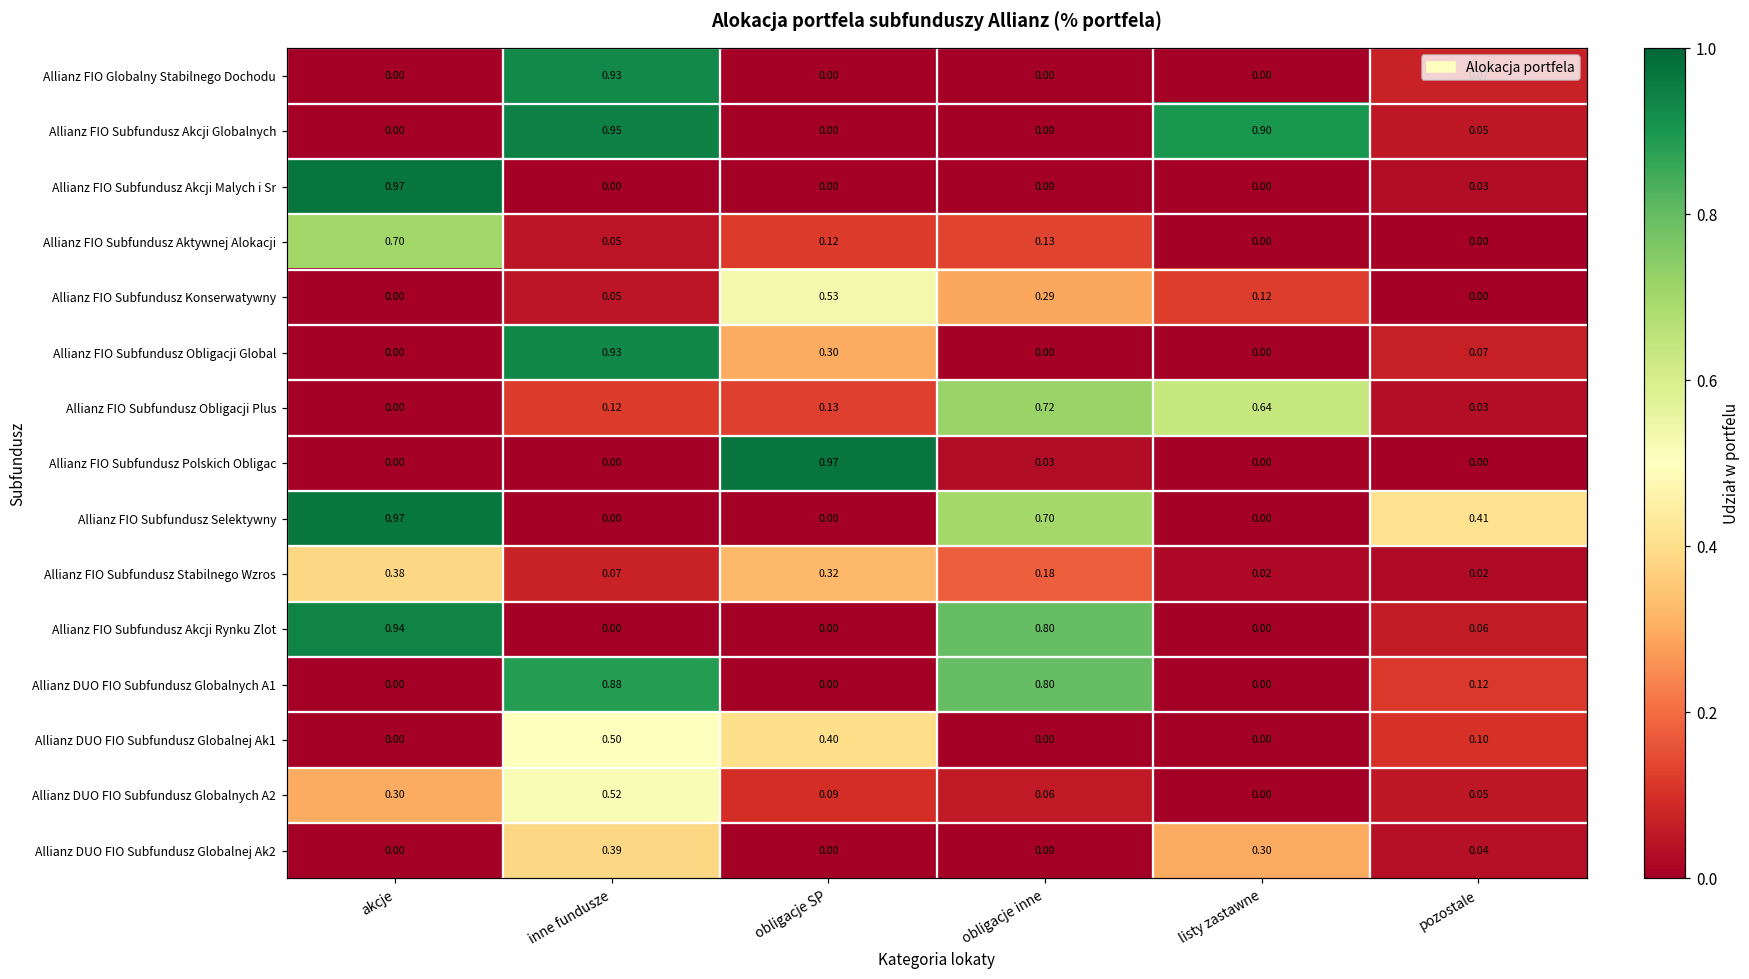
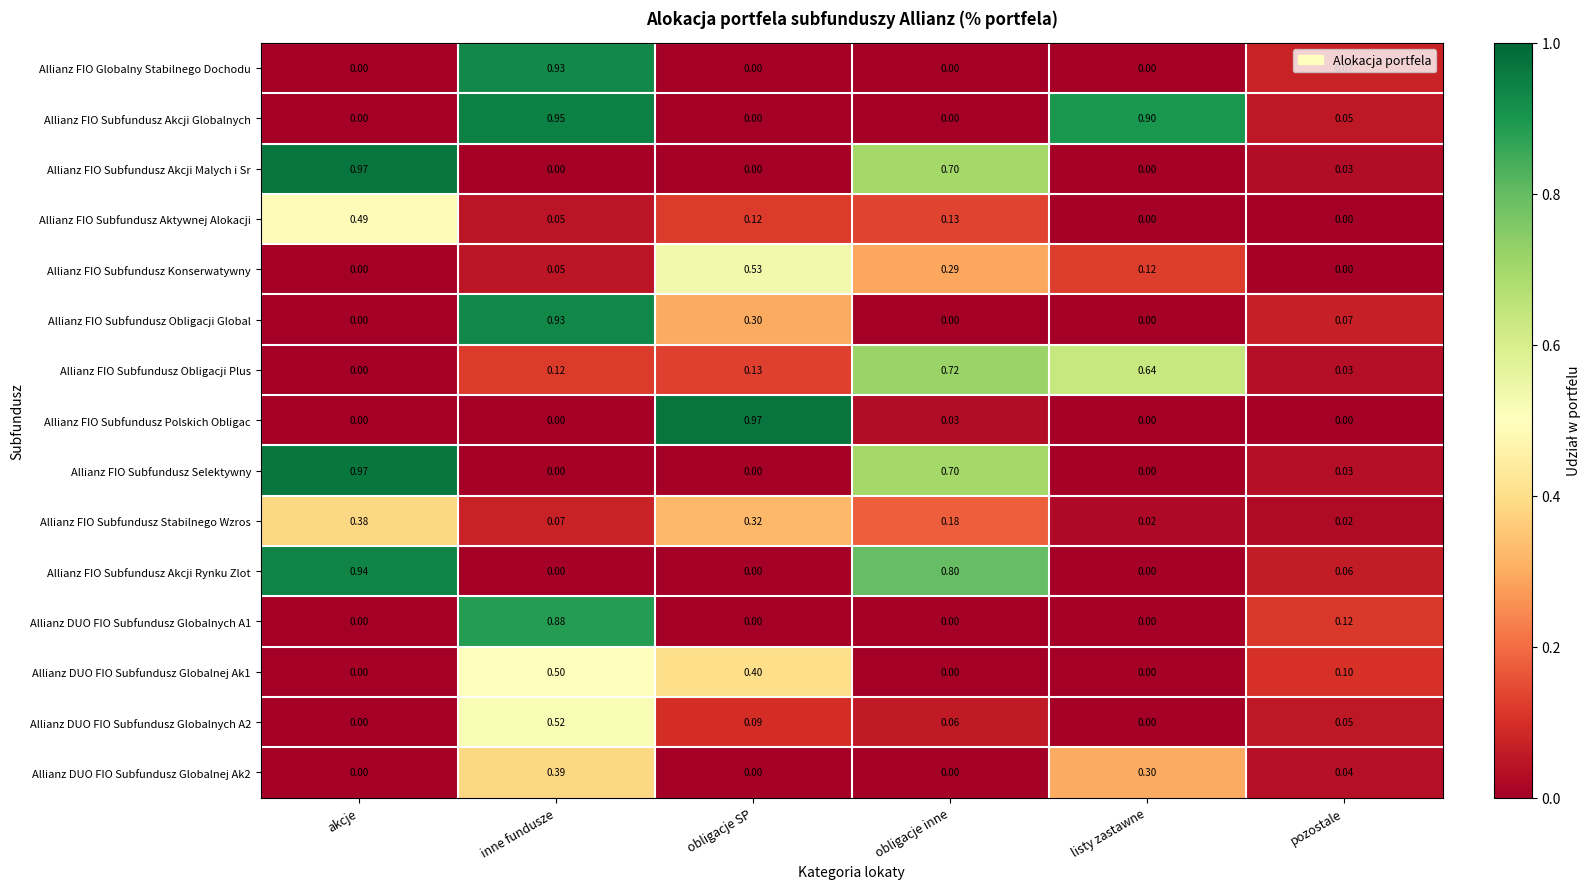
  {
    "Allianz FIO Globalny Stabilnego Dochodu": {
      "akcje": 0.00,
      "inne fundusze": 0.93,
      "obligacje SP": 0.00,
      "obligacje inne": 0.00,
      "listy zastawne": 0.00
    },
    "Allianz FIO Subfundusz Akcji Globalnych": {
      "akcje": 0.00,
      "inne fundusze": 0.95,
      "obligacje SP": 0.00,
      "obligacje inne": 0.00,
      "listy zastawne": 0.90,
      "pozostale": 0.05
    },
    "Allianz FIO Subfundusz Akcji Malych i Sr": {
      "akcje": 0.97,
      "inne fundusze": 0.00,
      "obligacje SP": 0.00,
-     "obligacje inne": 0.00,
+     "obligacje inne": 0.70,
      "listy zastawne": 0.00,
      "pozostale": 0.03
    },
    "Allianz FIO Subfundusz Aktywnej Alokacji": {
-     "akcje": 0.70,
+     "akcje": 0.49,
      "inne fundusze": 0.05,
      "obligacje SP": 0.12,
      "obligacje inne": 0.13,
      "listy zastawne": 0.00,
      "pozostale": 0.00
    },
    "Allianz FIO Subfundusz Konserwatywny": {
      "akcje": 0.00,
      "inne fundusze": 0.05,
      "obligacje SP": 0.53,
      "obligacje inne": 0.29,
      "listy zastawne": 0.12,
      "pozostale": 0.00
    },
    "Allianz FIO Subfundusz Obligacji Global": {
      "akcje": 0.00,
      "inne fundusze": 0.93,
      "obligacje SP": 0.30,
      "obligacje inne": 0.00,
      "listy zastawne": 0.00,
      "pozostale": 0.07
    },
    "Allianz FIO Subfundusz Obligacji Plus": {
      "akcje": 0.00,
      "inne fundusze": 0.12,
      "obligacje SP": 0.13,
      "obligacje inne": 0.72,
      "listy zastawne": 0.64,
      "pozostale": 0.03
    },
    "Allianz FIO Subfundusz Polskich Obligac": {
      "akcje": 0.00,
      "inne fundusze": 0.00,
      "obligacje SP": 0.97,
      "obligacje inne": 0.03,
      "listy zastawne": 0.00,
      "pozostale": 0.00
    },
    "Allianz FIO Subfundusz Selektywny": {
      "akcje": 0.97,
      "inne fundusze": 0.00,
      "obligacje SP": 0.00,
      "obligacje inne": 0.70,
      "listy zastawne": 0.00,
-     "pozostale": 0.41
+     "pozostale": 0.03
    },
    "Allianz FIO Subfundusz Stabilnego Wzros": {
      "akcje": 0.38,
      "inne fundusze": 0.07,
      "obligacje SP": 0.32,
      "obligacje inne": 0.18,
      "listy zastawne": 0.02,
      "pozostale": 0.02
    },
    "Allianz FIO Subfundusz Akcji Rynku Zlot": {
      "akcje": 0.94,
      "inne fundusze": 0.00,
      "obligacje SP": 0.00,
      "obligacje inne": 0.80,
      "listy zastawne": 0.00,
      "pozostale": 0.06
    },
    "Allianz DUO FIO Subfundusz Globalnych A1": {
      "akcje": 0.00,
      "inne fundusze": 0.88,
      "obligacje SP": 0.00,
-     "obligacje inne": 0.80,
+     "obligacje inne": 0.00,
      "listy zastawne": 0.00,
      "pozostale": 0.12
    },
    "Allianz DUO FIO Subfundusz Globalnej Ak1": {
      "akcje": 0.00,
      "inne fundusze": 0.50,
      "obligacje SP": 0.40,
      "obligacje inne": 0.00,
      "listy zastawne": 0.00,
      "pozostale": 0.10
    },
    "Allianz DUO FIO Subfundusz Globalnych A2": {
-     "akcje": 0.30,
+     "akcje": 0.00,
      "inne fundusze": 0.52,
      "obligacje SP": 0.09,
      "obligacje inne": 0.06,
      "listy zastawne": 0.00,
      "pozostale": 0.05
    },
    "Allianz DUO FIO Subfundusz Globalnej Ak2": {
      "akcje": 0.00,
      "inne fundusze": 0.39,
      "obligacje SP": 0.00,
      "obligacje inne": 0.00,
      "listy zastawne": 0.30,
      "pozostale": 0.04
    }
  }
